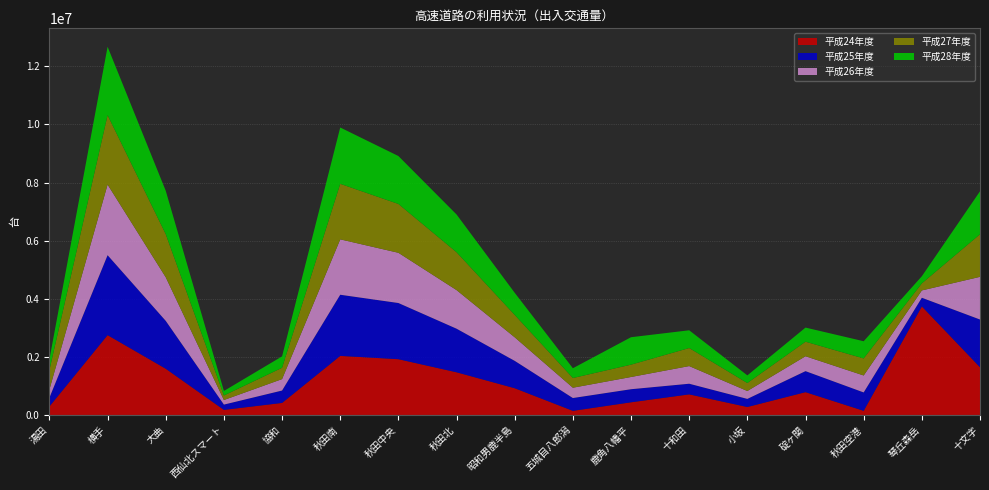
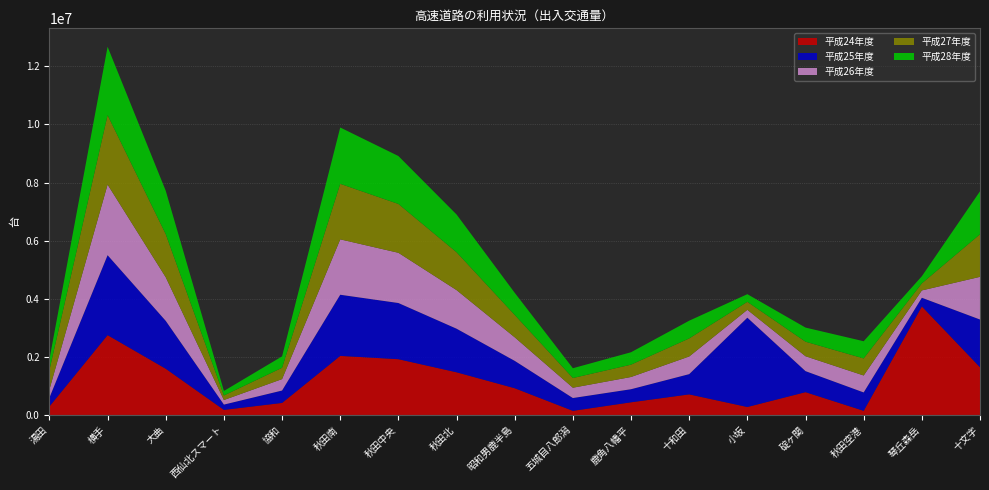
  {
    "平成24年度": {
      "湯田": 300000,
      "横手": 2700000,
      "大曲": 1600000,
      "西仙北スマート": 200000,
      "協和": 400000,
      "秋田南": 2000000,
      "秋田中央": 1900000,
      "秋田北": 1500000,
      "昭和男鹿半島": 900000,
      "五城目八郎潟": 100000,
      "鹿角八幡平": 400000,
      "十和田": 700000,
      "小坂": 300000,
      "碇ヶ関": 800000,
      "秋田空港": 100000,
      "琴丘森岳": 3700000,
      "十文字": 1600000
    },
    "平成25年度": {
      "湯田": 300000,
      "横手": 2800000,
      "大曲": 1600000,
      "西仙北スマート": 200000,
      "協和": 400000,
      "秋田南": 2100000,
      "秋田中央": 1900000,
      "秋田北": 1500000,
      "昭和男鹿半島": 900000,
      "五城目八郎潟": 400000,
      "鹿角八幡平": 500000,
-     "十和田": 400000,
-     "小坂": 300000,
+     "十和田": 700000,
+     "小坂": 3100000,
      "碇ヶ関": 700000,
      "秋田空港": 600000,
      "琴丘森岳": 300000,
      "十文字": 1600000
    },
    "平成26年度": {
      "湯田": 300000,
      "横手": 2400000,
      "大曲": 1500000,
      "西仙北スマート": 200000,
      "協和": 400000,
      "秋田南": 1900000,
      "秋田中央": 1700000,
      "秋田北": 1300000,
      "昭和男鹿半島": 800000,
      "五城目八郎潟": 400000,
      "鹿角八幡平": 400000,
      "十和田": 600000,
      "小坂": 300000,
      "碇ヶ関": 500000,
      "秋田空港": 600000,
      "琴丘森岳": 300000,
      "十文字": 1500000
    },
    "平成27年度": {
      "湯田": 700000,
      "横手": 2400000,
      "大曲": 1500000,
      "西仙北スマート": 200000,
      "協和": 400000,
      "秋田南": 1900000,
      "秋田中央": 1700000,
      "秋田北": 1300000,
      "昭和男鹿半島": 800000,
      "五城目八郎潟": 300000,
      "鹿角八幡平": 400000,
      "十和田": 600000,
      "小坂": 300000,
      "碇ヶ関": 500000,
      "秋田空港": 600000,
      "琴丘森岳": 200000,
      "十文字": 1500000
    },
    "平成28年度": {
      "湯田": 400000,
      "横手": 2400000,
      "大曲": 1500000,
      "西仙北スマート": 200000,
      "協和": 400000,
      "秋田南": 1900000,
      "秋田中央": 1700000,
      "秋田北": 1300000,
      "昭和男鹿半島": 800000,
      "五城目八郎潟": 300000,
-     "鹿角八幡平": 900000,
+     "鹿角八幡平": 400000,
      "十和田": 600000,
      "小坂": 300000,
      "碇ヶ関": 500000,
      "秋田空港": 600000,
      "琴丘森岳": 200000,
      "十文字": 1500000
    }
  }
